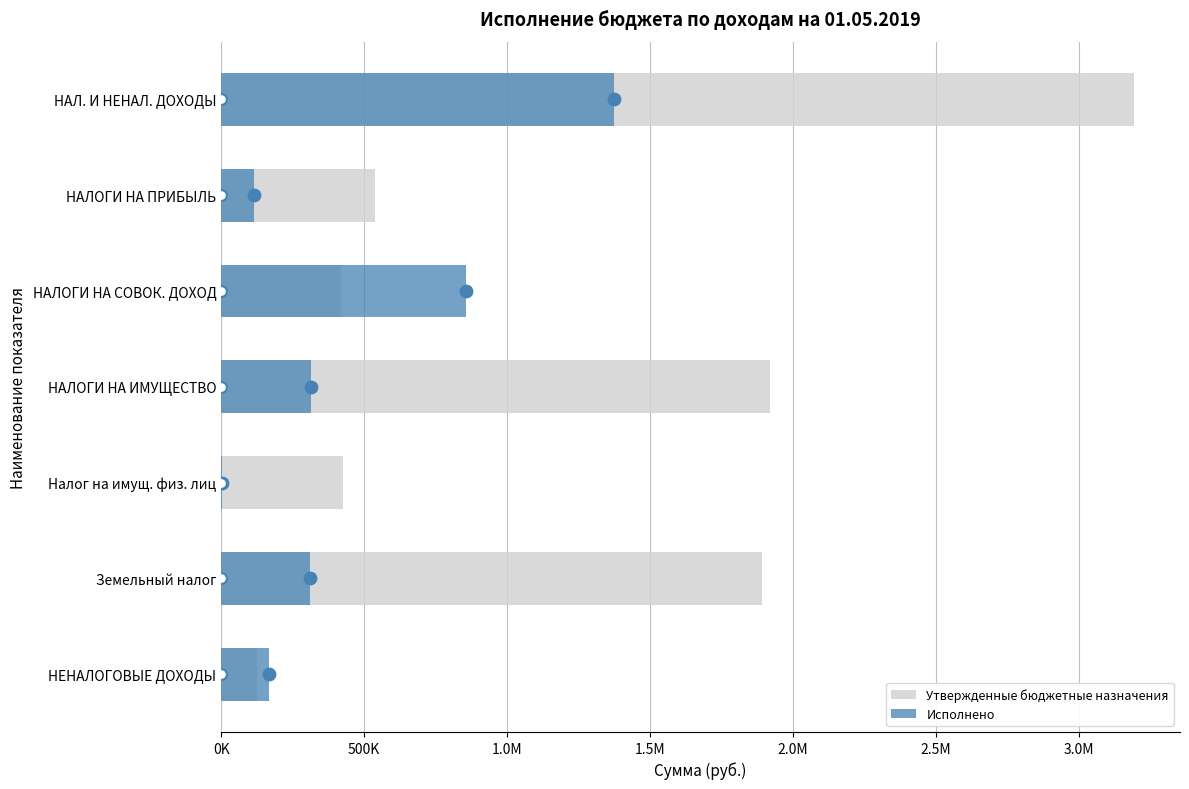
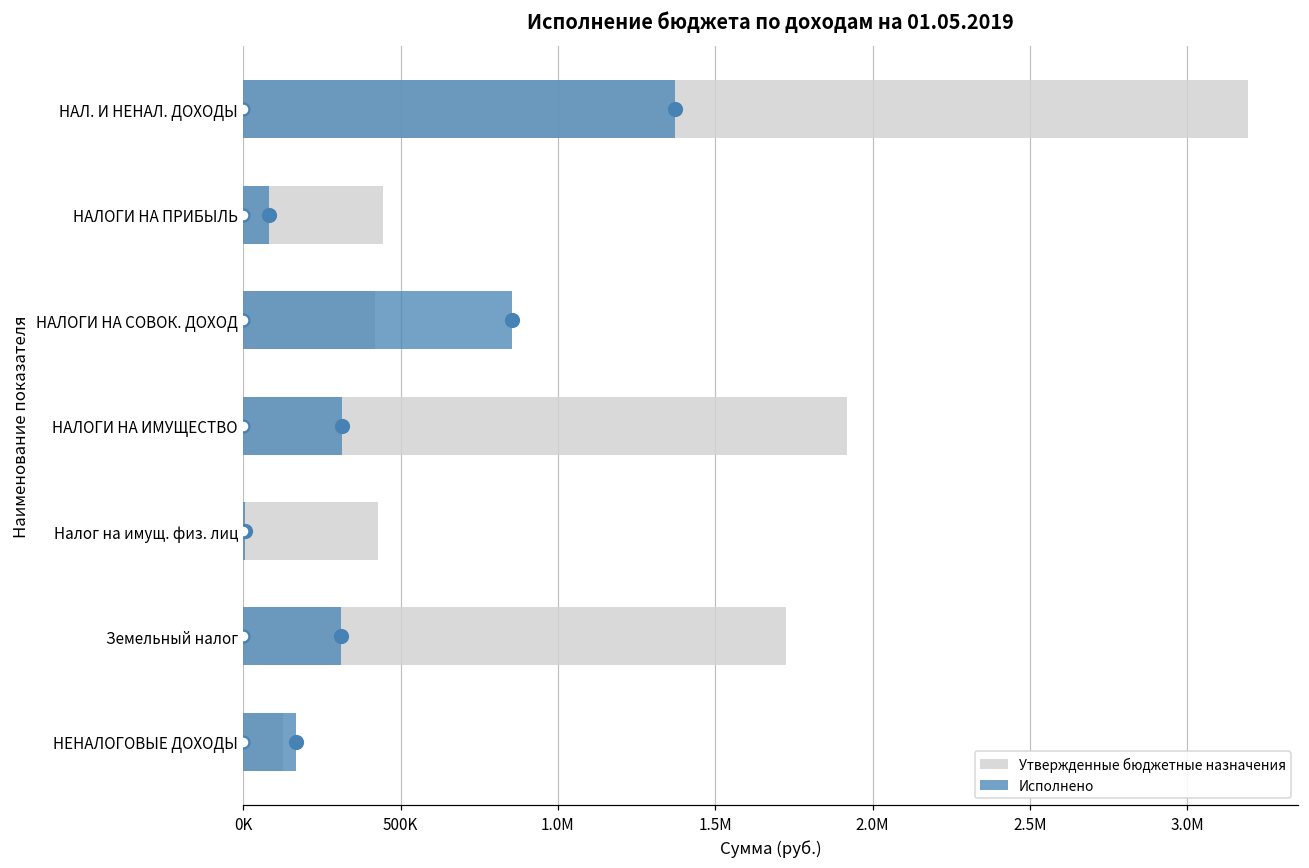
  {
    "Утвержденные бюджетные назначения": {
      "НАЛ. И НЕНАЛ. ДОХОДЫ": 3190000,
-     "НАЛОГИ НА ПРИБЫЛЬ": 540000,
+     "НАЛОГИ НА ПРИБЫЛЬ": 440000,
      "НАЛОГИ НА ИМУЩЕСТВО": 1920000,
      "Налог на имущ. физ. лиц": 430000,
-     "Земельный налог": 1890000
+     "Земельный налог": 1720000
    },
    "Исполнено": {
-     "НАЛОГИ НА ПРИБЫЛЬ": 110000,
+     "НАЛОГИ НА ПРИБЫЛЬ": 80000,
      "НАЛОГИ НА СОВОК. ДОХОД": 850000,
      "НЕНАЛОГОВЫЕ ДОХОДЫ": 170000
    }
  }
